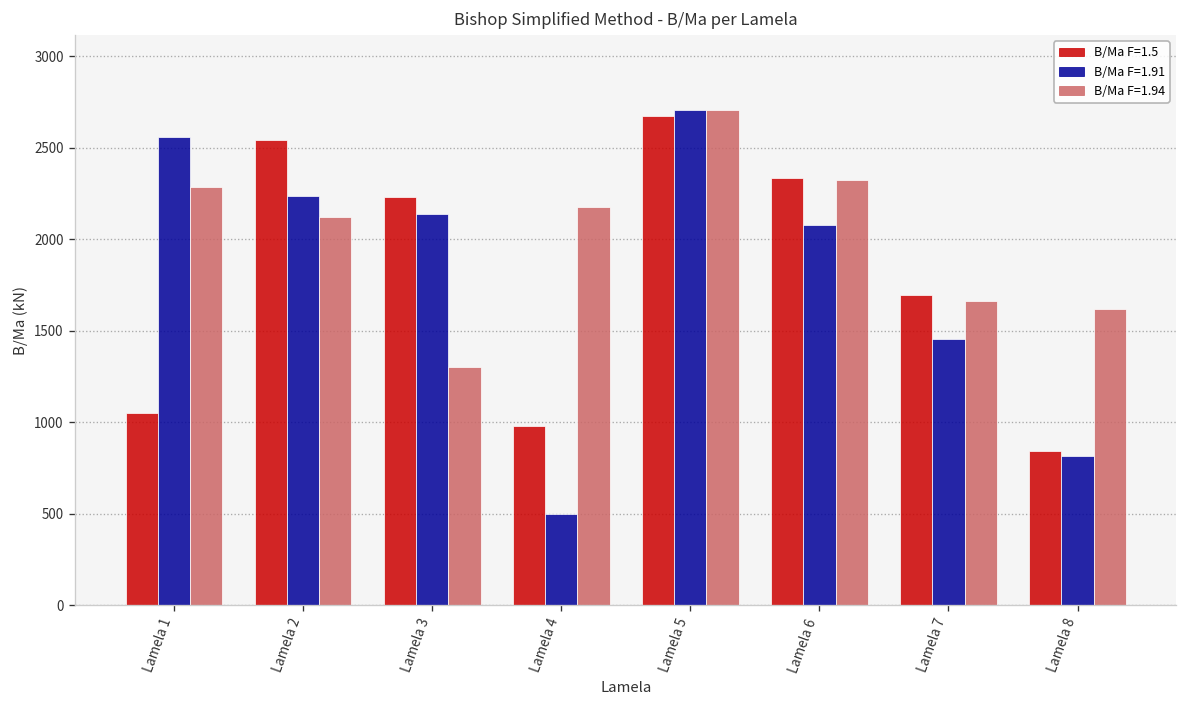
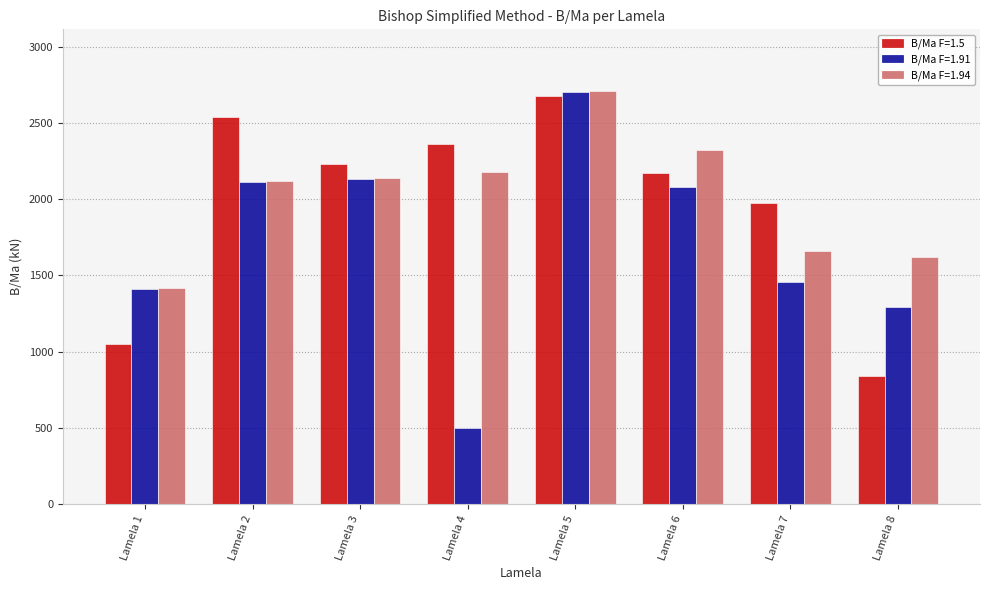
  {
    "B/Ma F=1.5": {
      "Lamela 1": 1050,
      "Lamela 2": 2540,
      "Lamela 3": 2230,
-     "Lamela 4": 980,
+     "Lamela 4": 2360,
      "Lamela 5": 2670,
-     "Lamela 6": 2330,
-     "Lamela 7": 1690,
+     "Lamela 6": 2170,
+     "Lamela 7": 1970,
      "Lamela 8": 840
    },
    "B/Ma F=1.91": {
-     "Lamela 1": 2560,
-     "Lamela 2": 2230,
+     "Lamela 1": 1410,
+     "Lamela 2": 2110,
      "Lamela 3": 2130,
      "Lamela 4": 500,
      "Lamela 5": 2710,
      "Lamela 6": 2080,
      "Lamela 7": 1450,
-     "Lamela 8": 820
+     "Lamela 8": 1290
    },
    "B/Ma F=1.94": {
-     "Lamela 1": 2280,
+     "Lamela 1": 1420,
      "Lamela 2": 2120,
-     "Lamela 3": 1300,
+     "Lamela 3": 2140,
      "Lamela 4": 2180,
      "Lamela 5": 2710,
      "Lamela 6": 2320,
      "Lamela 7": 1660,
      "Lamela 8": 1620
    }
  }
